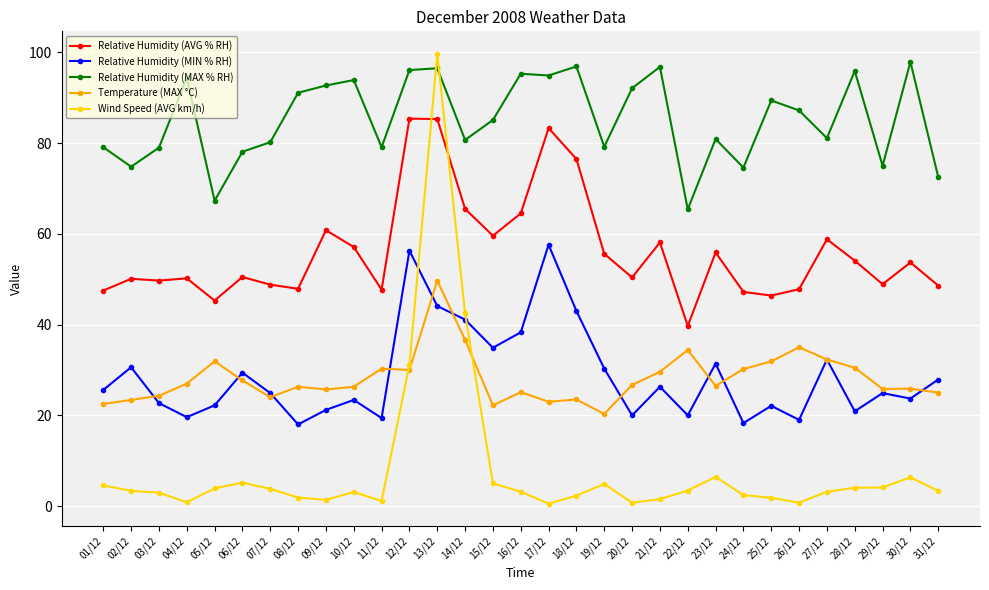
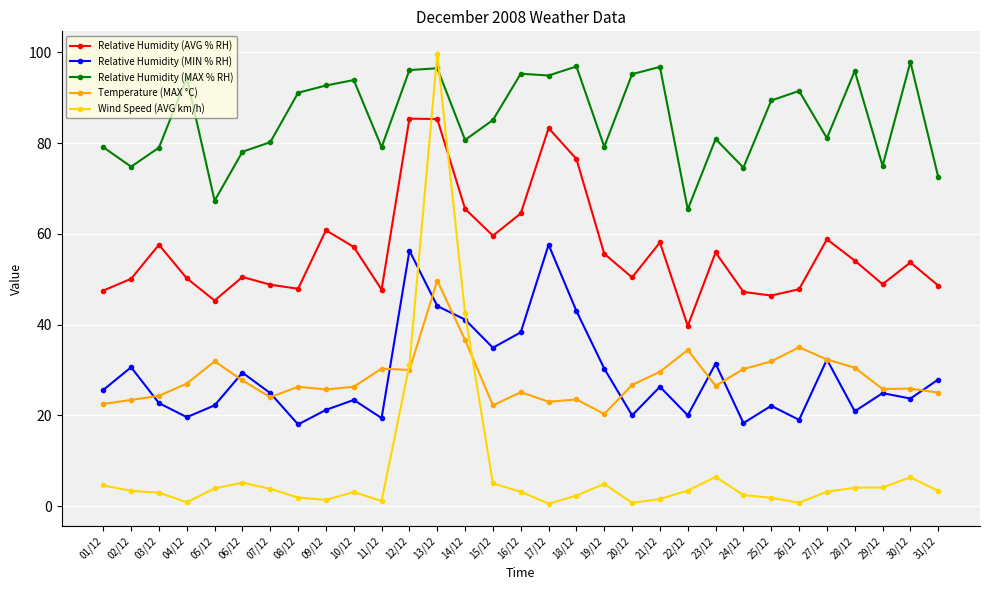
  {
    "Relative Humidity (AVG % RH)": {
      "01/12": 48,
      "02/12": 50,
-     "03/12": 50,
+     "03/12": 58,
      "04/12": 50,
      "05/12": 45,
      "06/12": 51,
      "07/12": 49,
      "08/12": 48,
      "09/12": 61,
      "10/12": 57,
      "11/12": 48,
      "12/12": 85,
      "13/12": 85,
      "14/12": 66,
      "15/12": 60,
      "16/12": 65,
      "17/12": 83,
      "18/12": 77,
      "19/12": 56,
      "20/12": 50,
      "21/12": 58,
      "22/12": 40,
      "23/12": 56,
      "24/12": 47,
      "25/12": 46,
      "26/12": 48,
      "27/12": 59,
      "28/12": 54,
      "29/12": 49,
      "30/12": 54,
      "31/12": 49
    },
    "Relative Humidity (MIN % RH)": {
      "01/12": 26,
      "02/12": 31,
      "03/12": 23,
      "04/12": 20,
      "05/12": 22,
      "06/12": 29,
      "07/12": 25,
      "08/12": 18,
      "09/12": 21,
      "10/12": 23,
      "11/12": 19,
      "12/12": 56,
      "13/12": 44,
      "14/12": 41,
      "15/12": 35,
      "16/12": 38,
      "17/12": 58,
      "18/12": 43,
      "19/12": 30,
      "20/12": 20,
      "21/12": 26,
      "22/12": 20,
      "23/12": 31,
      "24/12": 18,
      "25/12": 22,
      "26/12": 19,
      "28/12": 21,
      "29/12": 25,
      "30/12": 24,
      "31/12": 28
    },
    "Relative Humidity (MAX % RH)": {
      "01/12": 79,
      "02/12": 75,
      "03/12": 79,
      "05/12": 67,
      "06/12": 78,
      "07/12": 80,
      "08/12": 91,
      "09/12": 93,
      "10/12": 94,
      "11/12": 79,
      "12/12": 96,
      "13/12": 97,
      "14/12": 81,
      "15/12": 85,
      "16/12": 95,
      "17/12": 95,
      "18/12": 97,
      "19/12": 79,
-     "20/12": 92,
+     "20/12": 95,
      "21/12": 97,
      "22/12": 65,
      "23/12": 81,
      "24/12": 75,
      "25/12": 89,
-     "26/12": 87,
+     "26/12": 92,
      "27/12": 81,
      "28/12": 96,
      "29/12": 75,
      "30/12": 98,
      "31/12": 73
    }
  }
